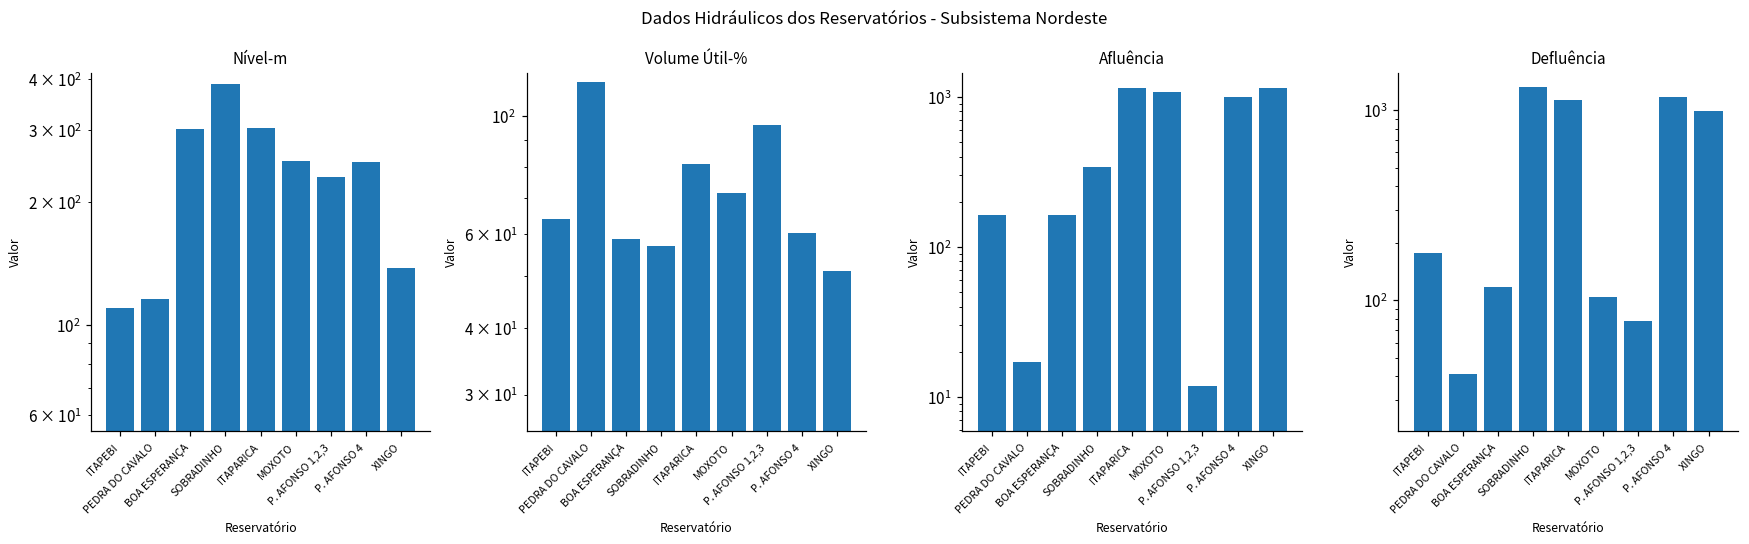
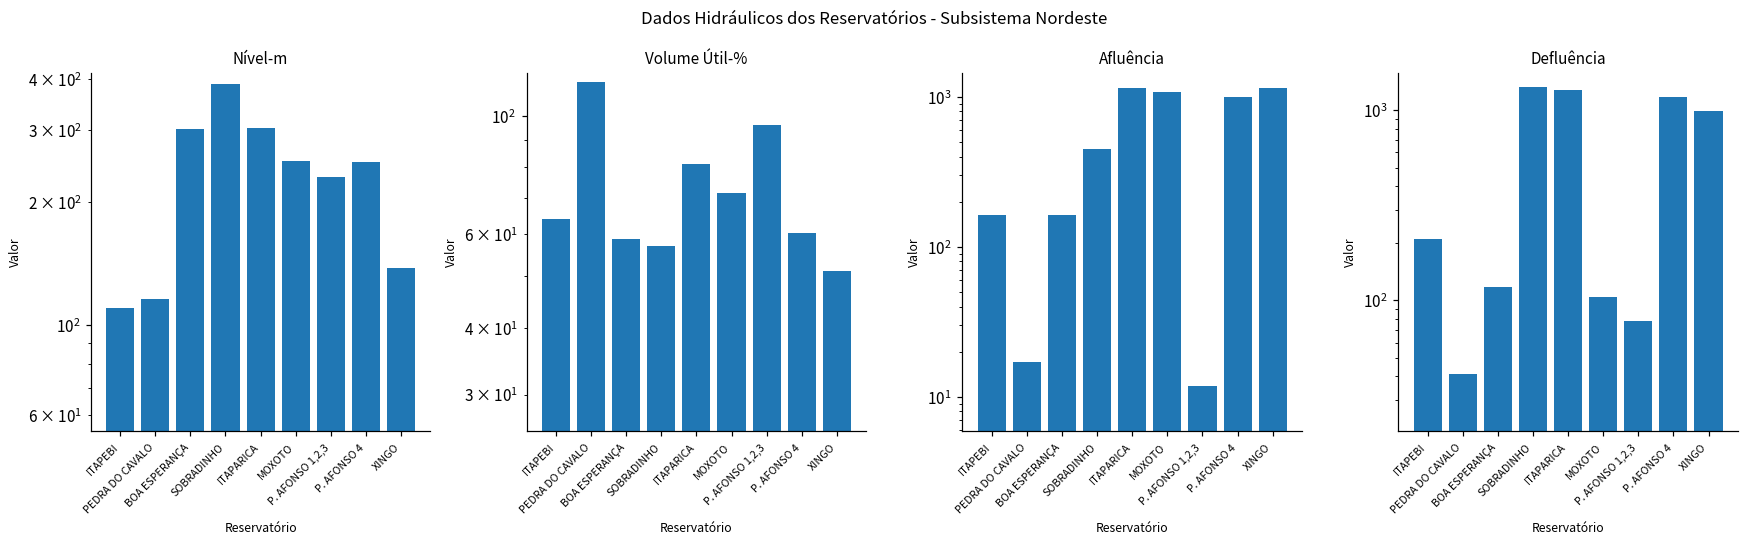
  {
    "Afluência": {
      "ITAPEBI": 160,
      "PEDRA DO CAVALO": 17,
      "BOA ESPERANÇA": 160,
-     "SOBRADINHO": 340,
+     "SOBRADINHO": 450,
      "ITAPARICA": 1200,
      "MOXOTO": 1100,
      "P. AFONSO 1,2,3": 12,
      "P. AFONSO 4": 1000,
      "XINGO": 1100
    },
    "Defluência": {
-     "ITAPEBI": 180,
+     "ITAPEBI": 210,
      "PEDRA DO CAVALO": 41,
      "BOA ESPERANÇA": 120,
      "SOBRADINHO": 1300,
-     "ITAPARICA": 1100,
+     "ITAPARICA": 1300,
      "MOXOTO": 100,
      "P. AFONSO 1,2,3": 80,
      "P. AFONSO 4": 1200,
      "XINGO": 1000
    }
  }
